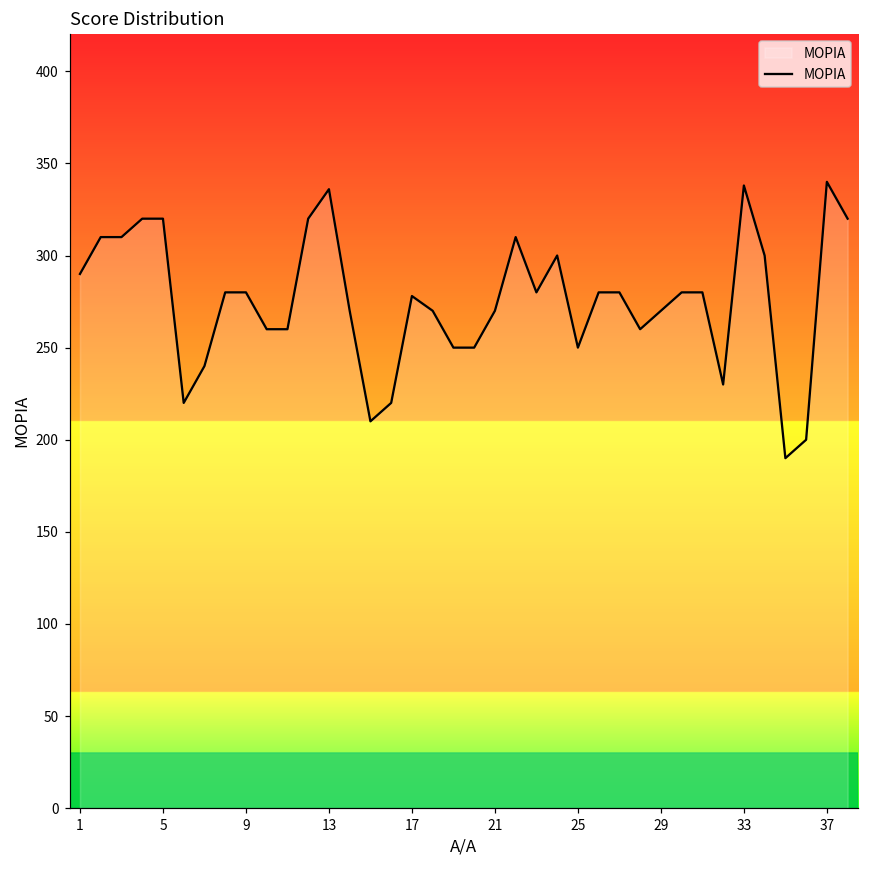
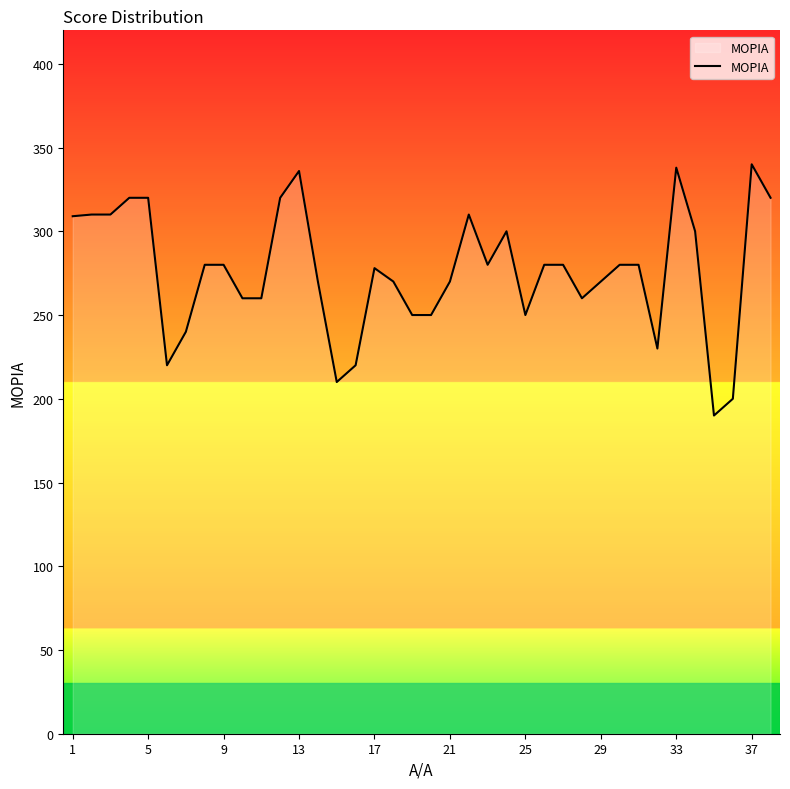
  {
-   "1": 290,
+   "1": 309,
    "5": 320,
    "9": 280,
    "13": 336,
    "17": 278,
    "21": 270,
    "25": 250,
    "29": 270,
    "33": 338,
    "37": 340
  }
